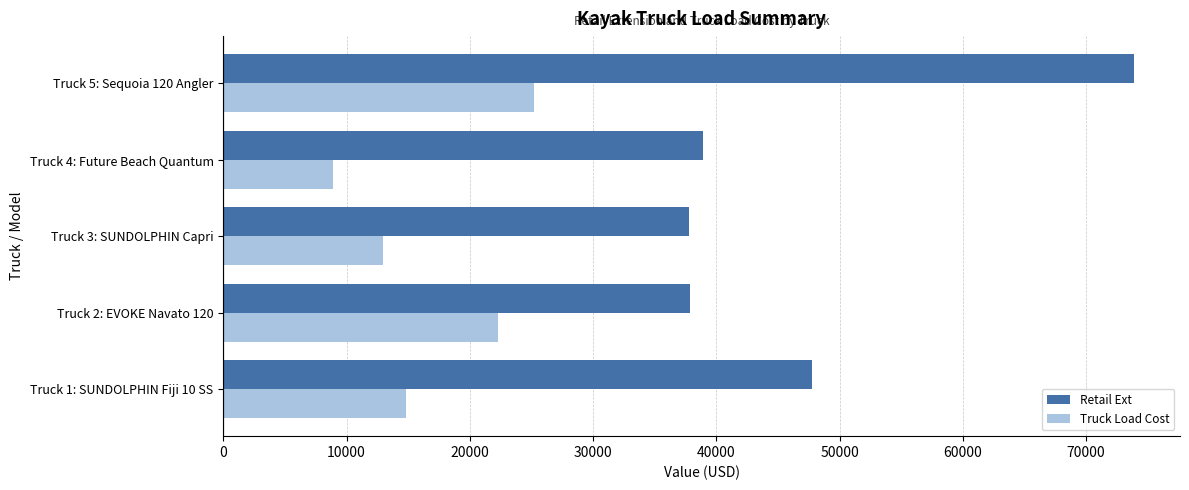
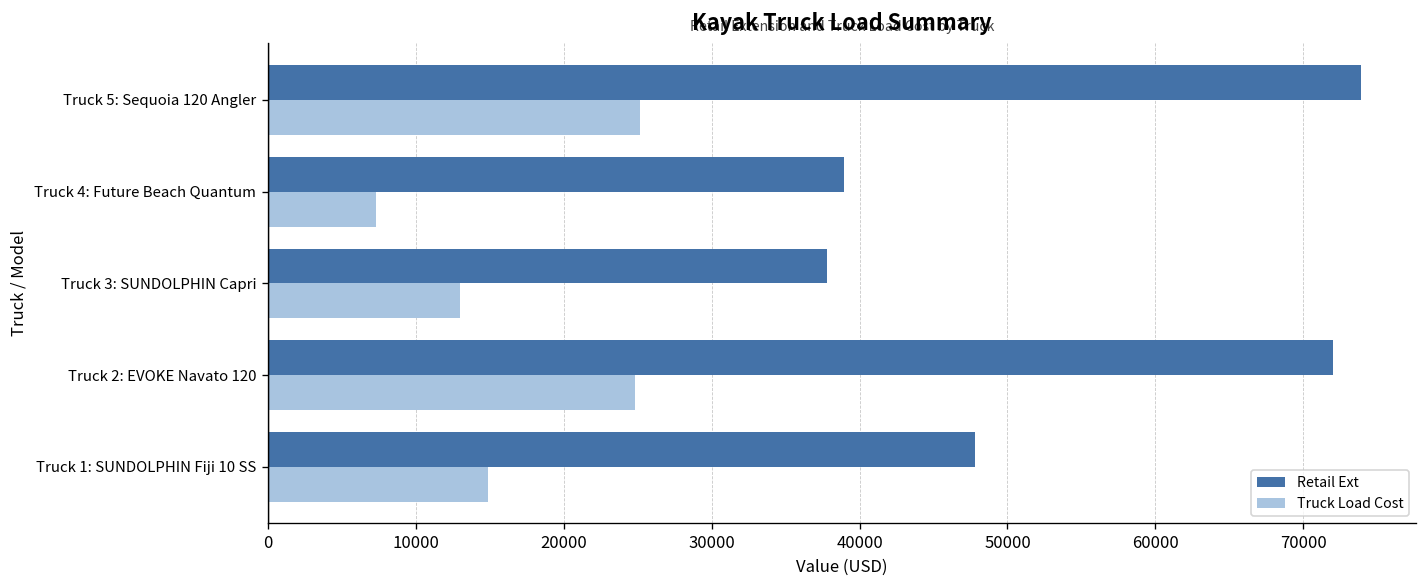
  {
    "Retail Ext": {
      "Truck 5: Sequoia 120 Angler": 73900,
      "Truck 4: Future Beach Quantum": 38900,
      "Truck 3: SUNDOLPHIN Capri": 37800,
-     "Truck 2: EVOKE Navato 120": 37900,
+     "Truck 2: EVOKE Navato 120": 72000,
      "Truck 1: SUNDOLPHIN Fiji 10 SS": 47800
    },
    "Truck Load Cost": {
      "Truck 5: Sequoia 120 Angler": 25200,
-     "Truck 4: Future Beach Quantum": 8900,
+     "Truck 4: Future Beach Quantum": 7300,
      "Truck 3: SUNDOLPHIN Capri": 13000,
-     "Truck 2: EVOKE Navato 120": 22300,
+     "Truck 2: EVOKE Navato 120": 24800,
      "Truck 1: SUNDOLPHIN Fiji 10 SS": 14900
    }
  }
